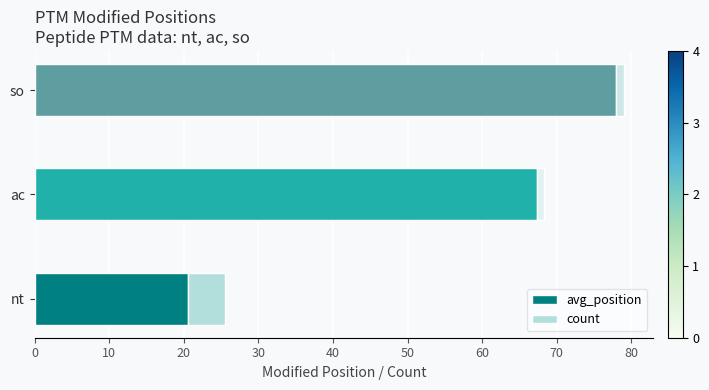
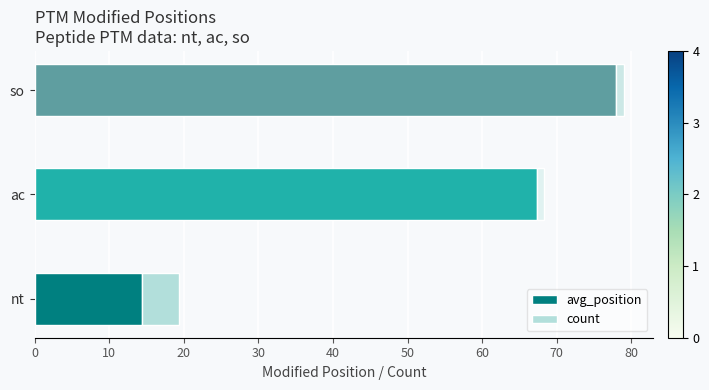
  {
    "avg_position": {
      "so": 78,
      "ac": 67,
-     "nt": 20
+     "nt": 14
    },
    "count": {
      "so": 1,
      "ac": 1,
      "nt": 5
    }
  }
